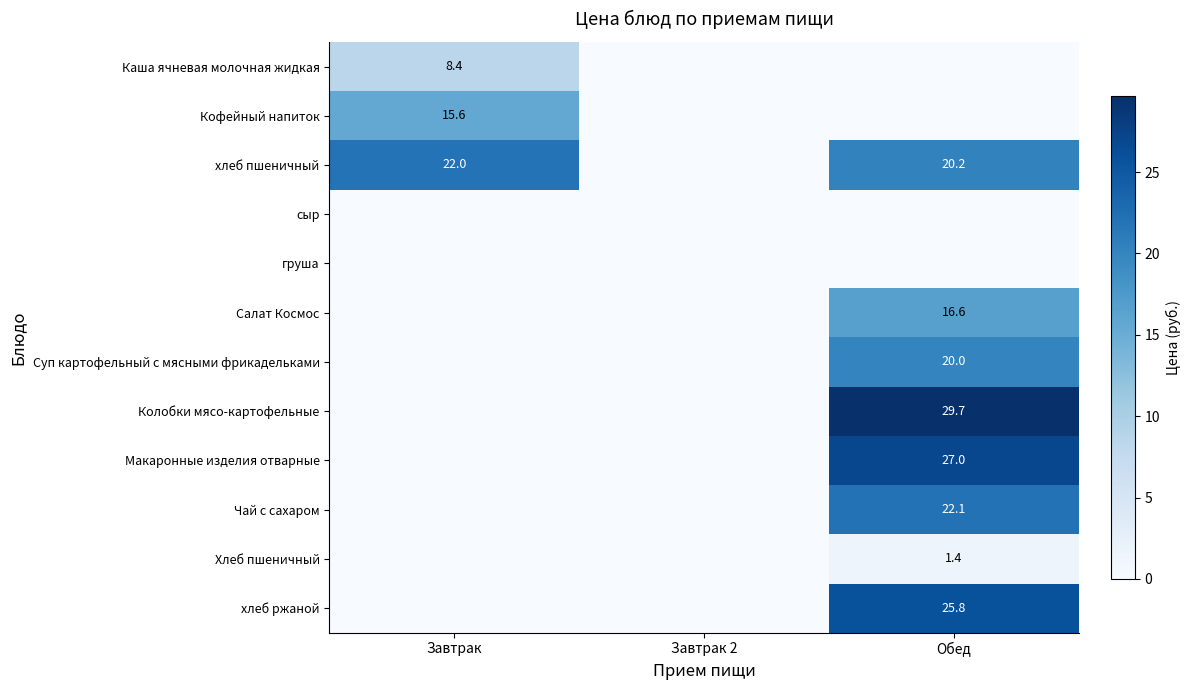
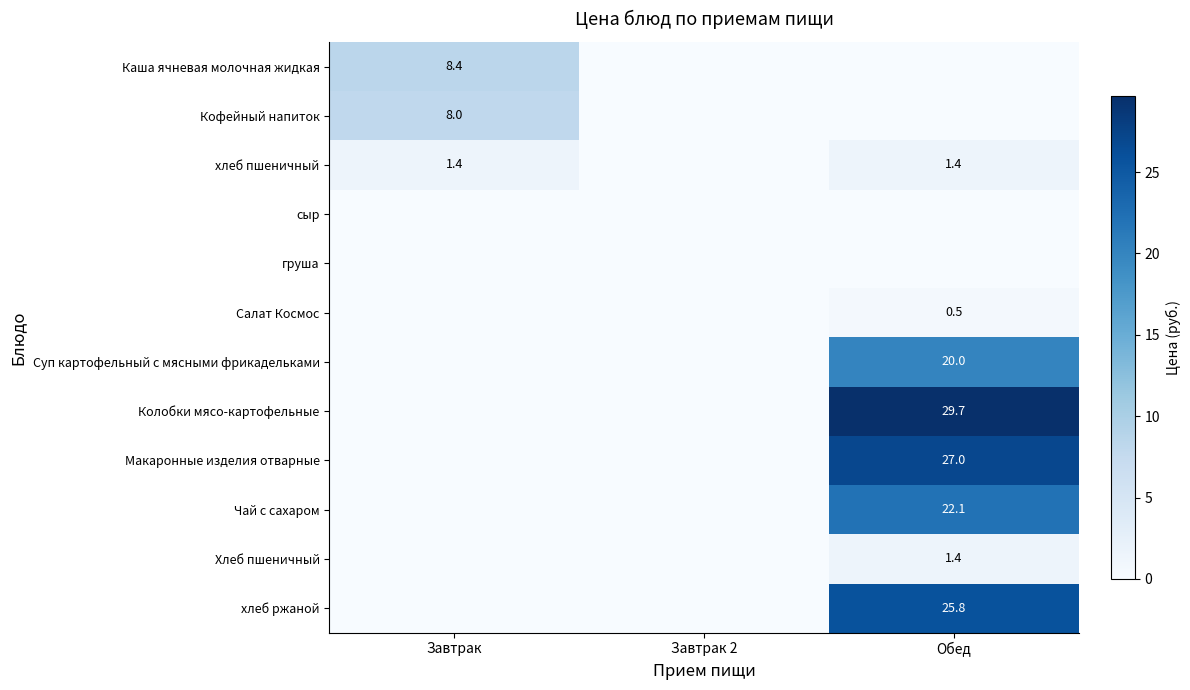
  {
    "Каша ячневая молочная жидкая": {
      "Завтрак": 8.4
    },
    "Кофейный напиток": {
-     "Завтрак": 15.6
+     "Завтрак": 8.0
    },
    "хлеб пшеничный": {
-     "Завтрак": 22.0,
-     "Обед": 20.2
+     "Завтрак": 1.4,
+     "Обед": 1.4
    },
    "Салат Космос": {
-     "Обед": 16.6
+     "Обед": 0.5
    },
    "Суп картофельный с мясными фрикадельками": {
      "Обед": 20.0
    },
    "Колобки мясо-картофельные": {
      "Обед": 29.7
    },
    "Макаронные изделия отварные": {
      "Обед": 27.0
    },
    "Чай с сахаром": {
      "Обед": 22.1
    },
    "Хлеб пшеничный": {
      "Обед": 1.4
    },
    "хлеб ржаной": {
      "Обед": 25.8
    }
  }
